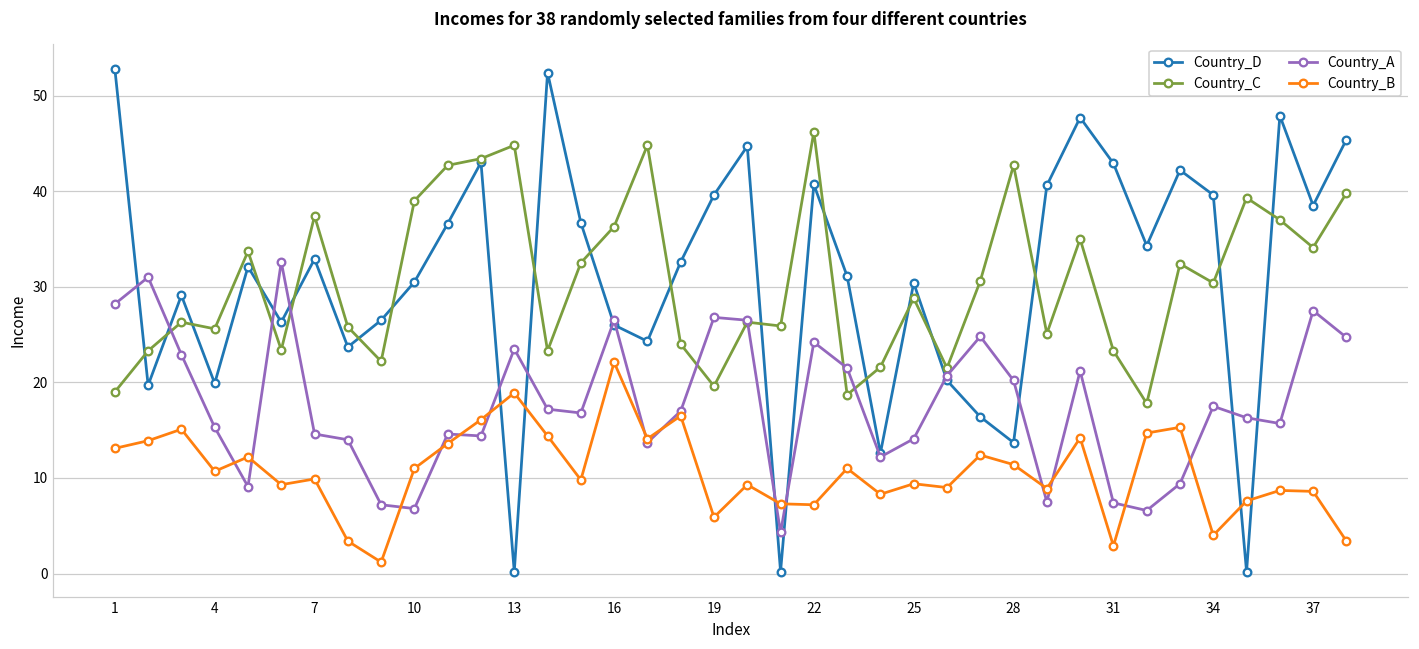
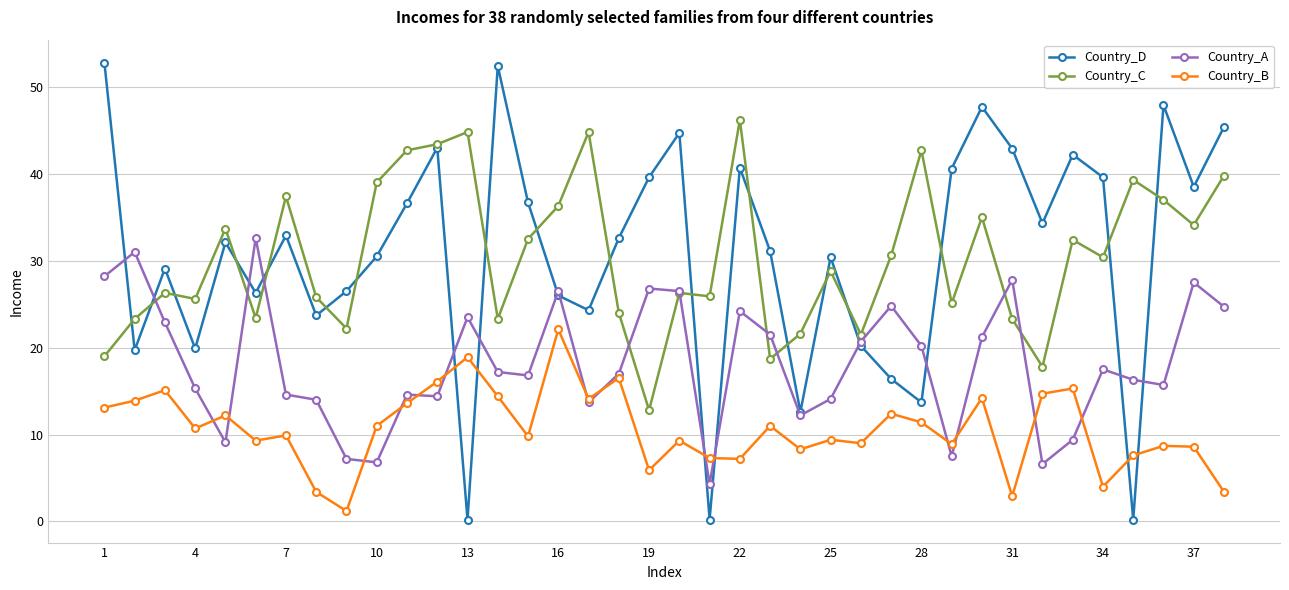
  {
    "Country_D": {
      "1": 53,
      "4": 20,
      "7": 33,
      "10": 31,
      "13": 0,
      "16": 26,
      "19": 40,
      "22": 41,
      "25": 30,
      "28": 14,
      "31": 43,
      "34": 40,
      "37": 39
    },
    "Country_C": {
      "1": 19,
      "4": 26,
      "7": 37,
      "10": 39,
      "13": 45,
      "16": 36,
-     "19": 20,
+     "19": 13,
      "22": 46,
      "25": 29,
      "28": 43,
      "31": 23,
      "34": 30,
      "37": 34
    },
    "Country_A": {
      "1": 28,
      "4": 15,
      "7": 15,
      "10": 7,
      "13": 24,
      "16": 27,
      "19": 27,
      "22": 24,
      "25": 14,
      "28": 20,
-     "31": 7,
+     "31": 28,
      "34": 18,
      "37": 28
    },
    "Country_B": {
      "1": 13,
      "4": 11,
      "7": 10,
      "10": 11,
      "13": 19,
      "16": 22,
      "19": 6,
      "22": 7,
      "25": 9,
      "28": 11,
      "31": 3,
      "34": 4,
      "37": 9
    }
  }
